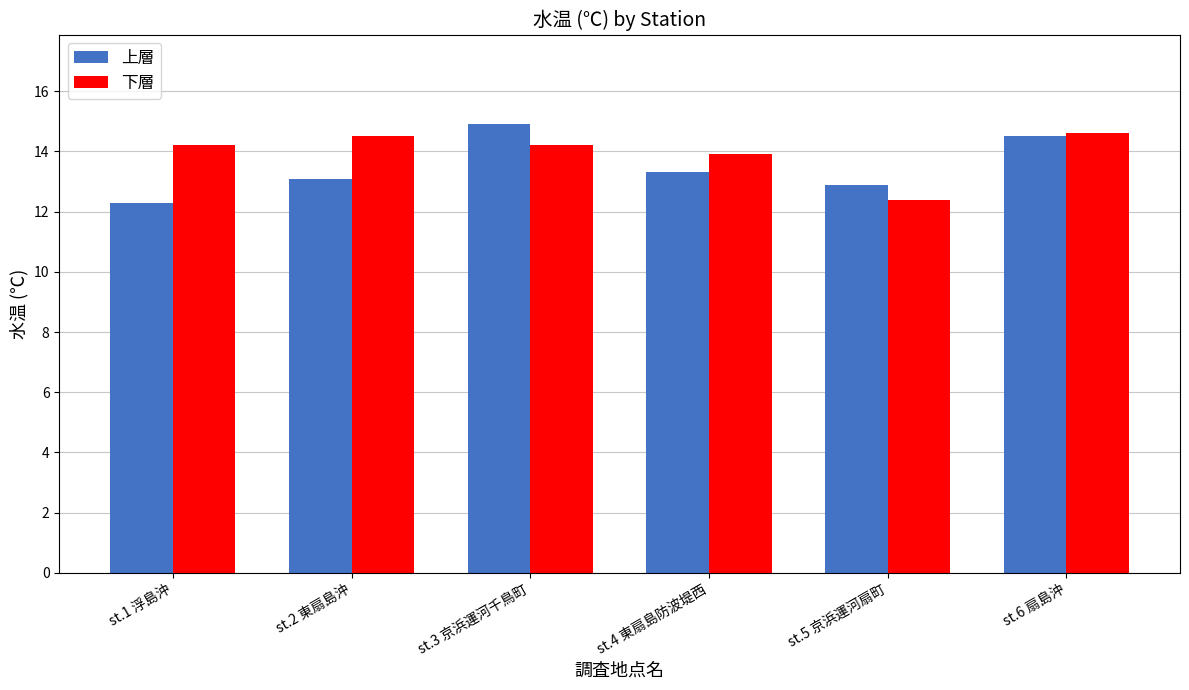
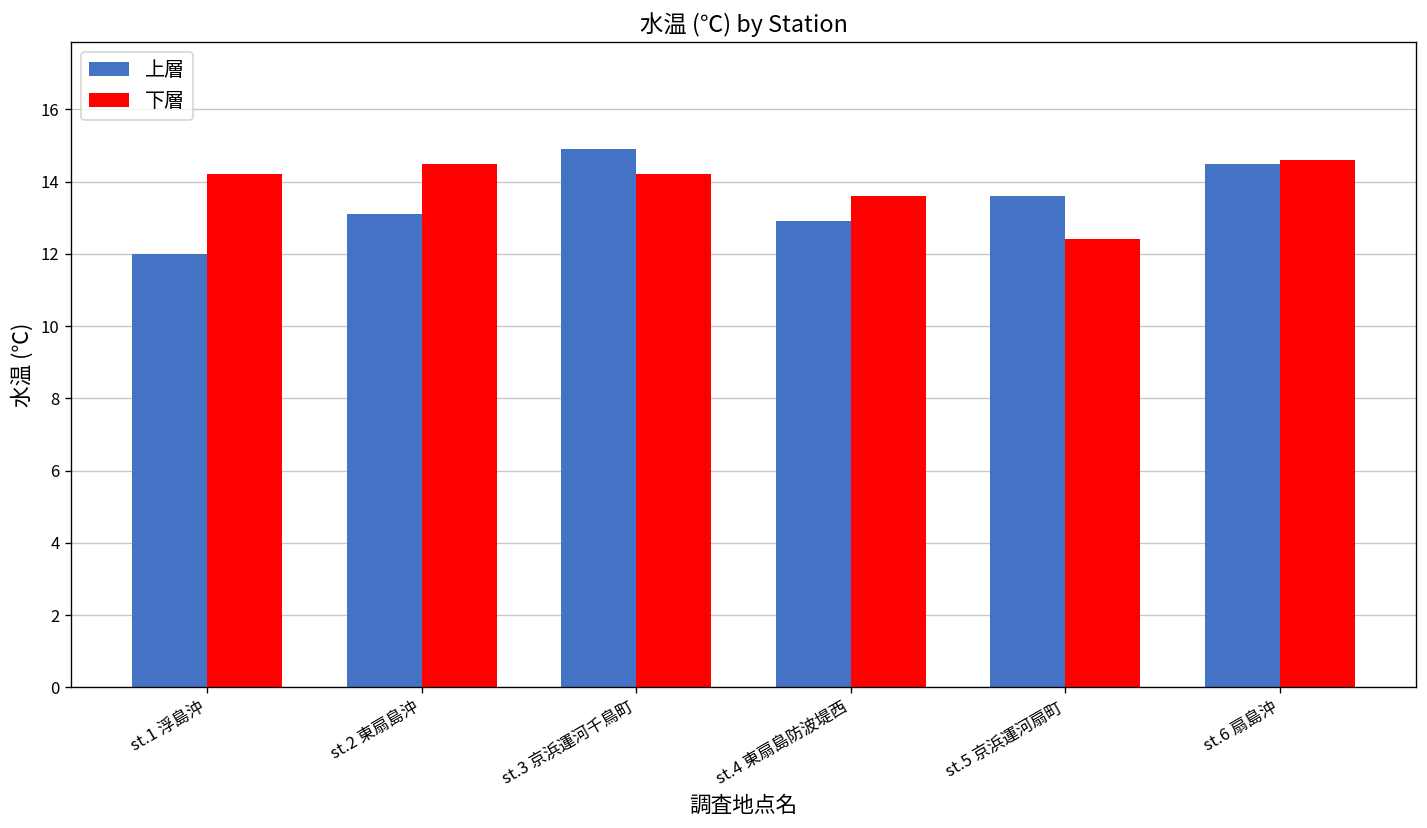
  {
    "上層": {
-     "st.1 浮島沖": 12.3,
+     "st.1 浮島沖": 12.0,
      "st.2 東扇島沖": 13.1,
      "st.3 京浜運河千鳥町": 14.9,
-     "st.4 東扇島防波堤西": 13.3,
-     "st.5 京浜運河扇町": 12.9,
+     "st.4 東扇島防波堤西": 12.9,
+     "st.5 京浜運河扇町": 13.6,
      "st.6 扇島沖": 14.5
    },
    "下層": {
      "st.1 浮島沖": 14.2,
      "st.2 東扇島沖": 14.5,
      "st.3 京浜運河千鳥町": 14.2,
-     "st.4 東扇島防波堤西": 13.9,
+     "st.4 東扇島防波堤西": 13.6,
      "st.5 京浜運河扇町": 12.4,
      "st.6 扇島沖": 14.6
    }
  }
